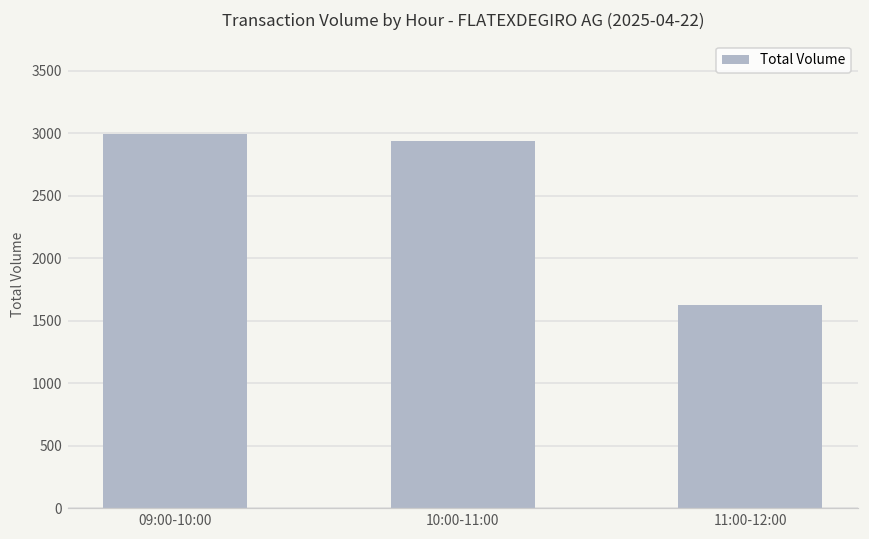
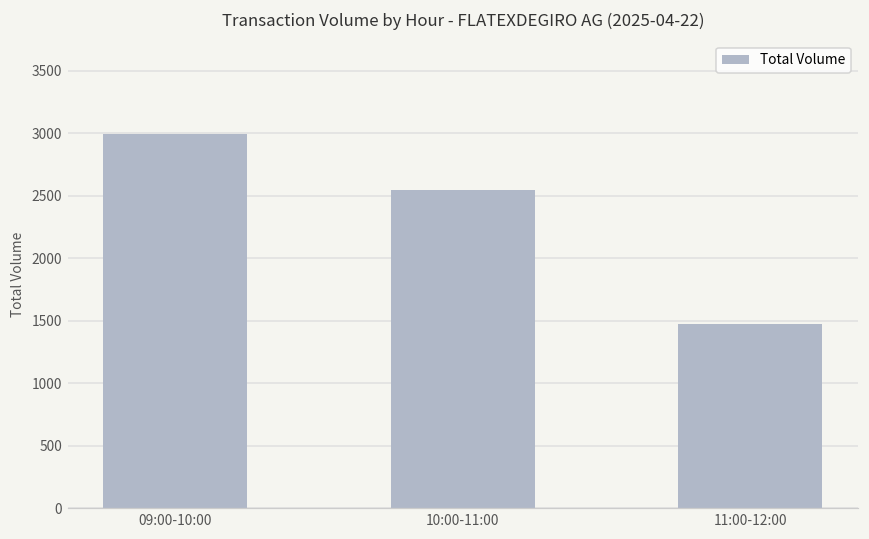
  {
    "09:00-10:00": 2990,
-   "10:00-11:00": 2940,
-   "11:00-12:00": 1620
+   "10:00-11:00": 2540,
+   "11:00-12:00": 1470
  }
